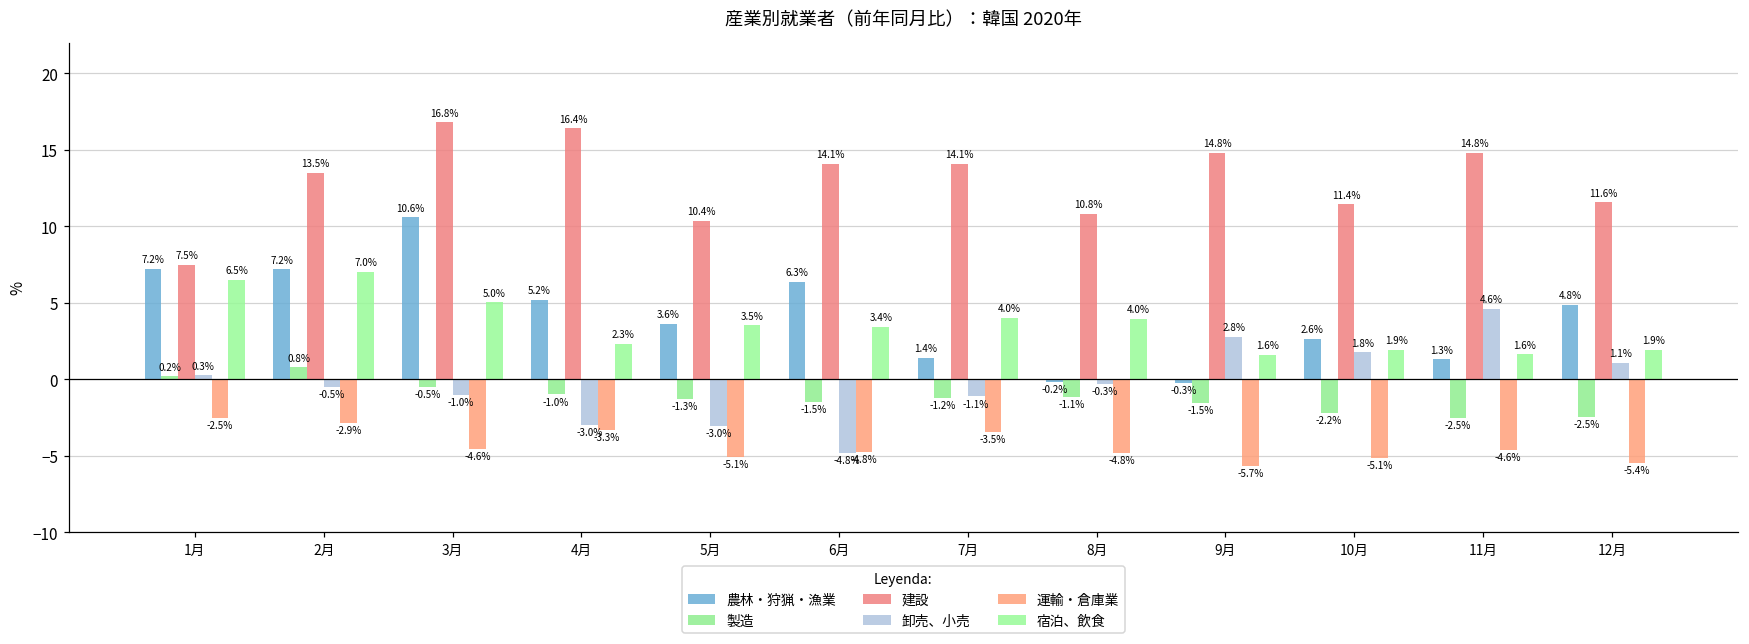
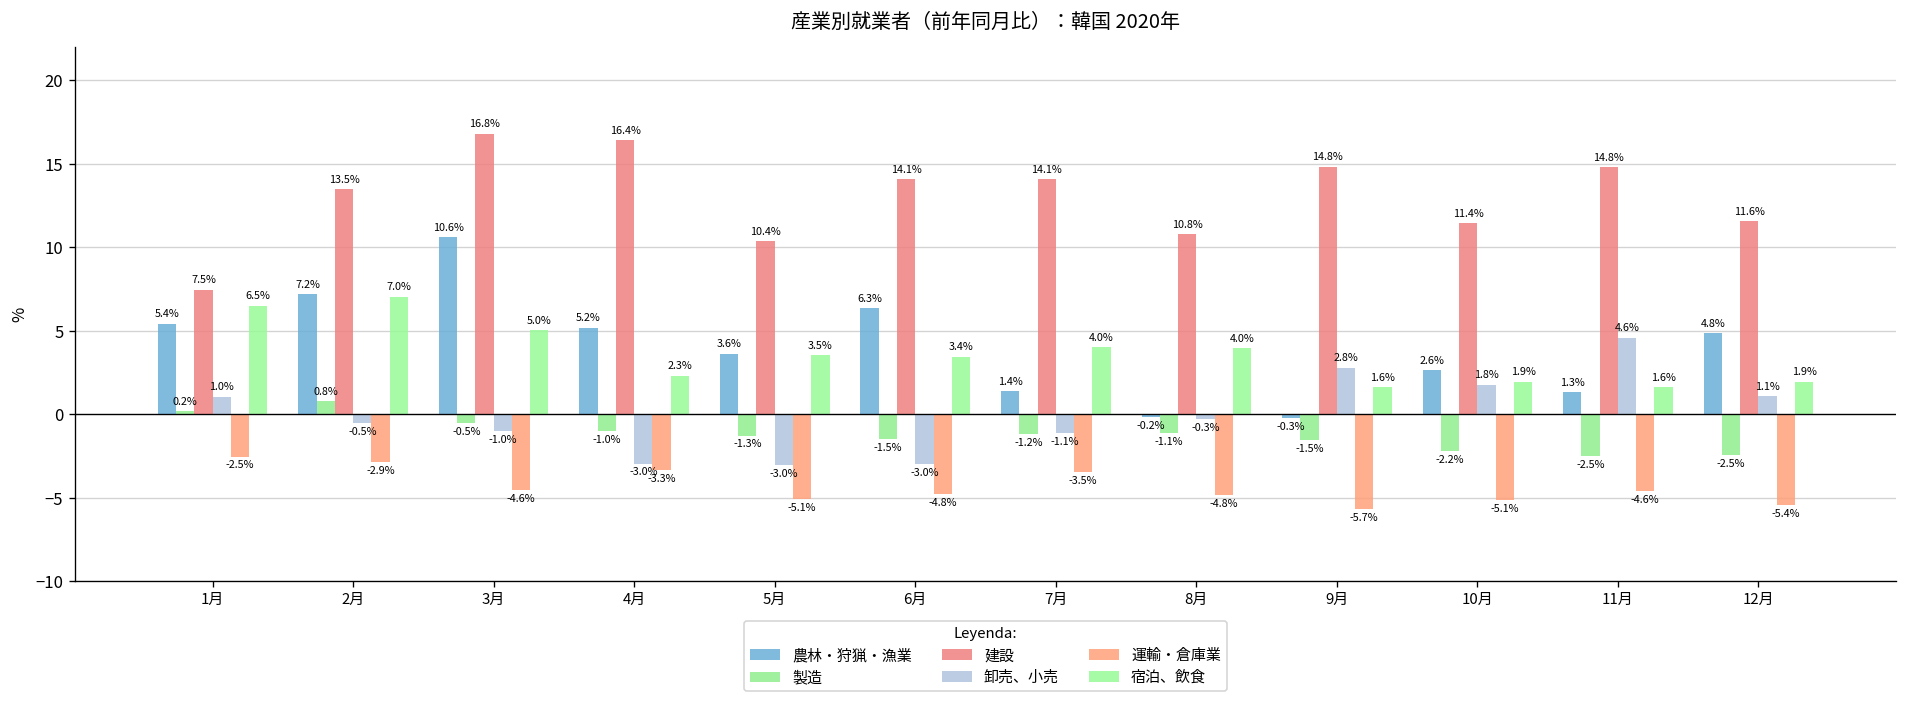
  {
    "農林・狩猟・漁業": {
-     "1月": "7.2%",
+     "1月": "5.4%",
      "2月": "7.2%",
      "3月": "10.6%",
      "4月": "5.2%",
      "5月": "3.6%",
      "6月": "6.3%",
      "7月": "1.4%",
      "8月": "-0.2%",
      "9月": "-0.3%",
      "10月": "2.6%",
      "11月": "1.3%",
      "12月": "4.8%"
    },
    "卸売、小売": {
-     "1月": "0.3%",
+     "1月": "1.0%",
      "2月": "-0.5%",
      "3月": "-1.0%",
      "5月": "-3.0%",
-     "6月": "-4.8%",
+     "6月": "-3.0%",
      "7月": "-1.1%",
      "8月": "-0.3%",
      "9月": "2.8%",
      "10月": "1.8%",
      "11月": "4.6%",
      "12月": "1.1%"
    }
  }
